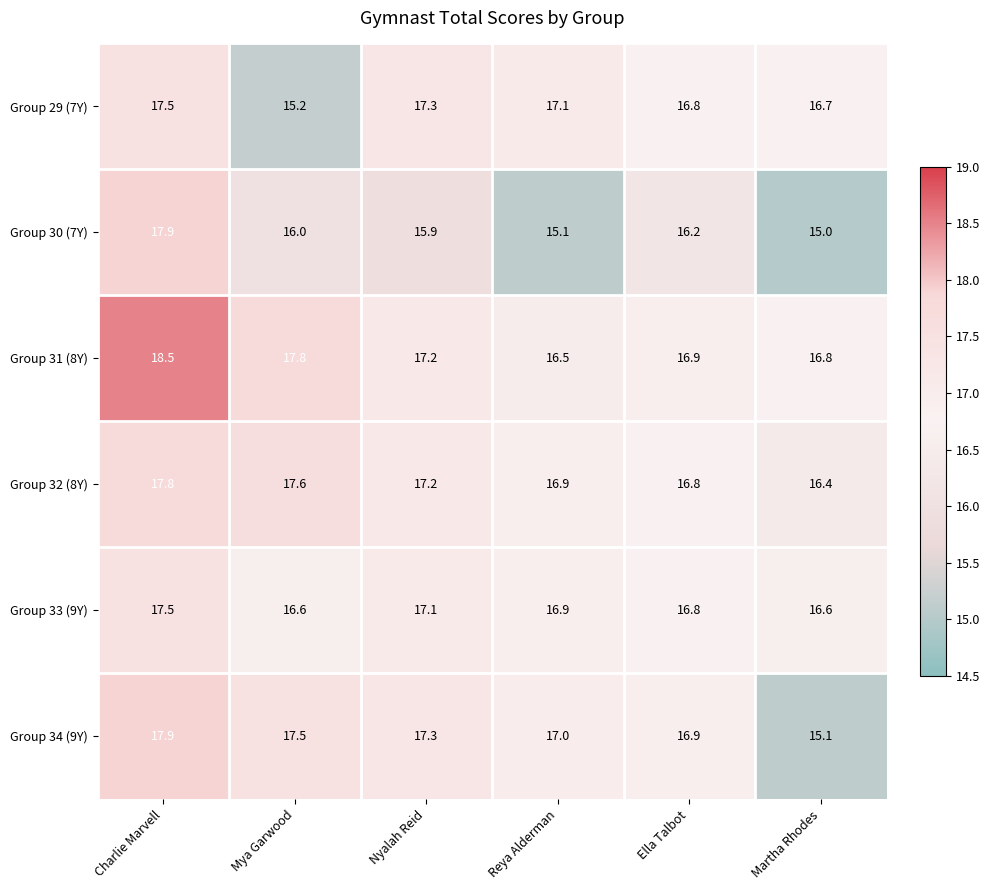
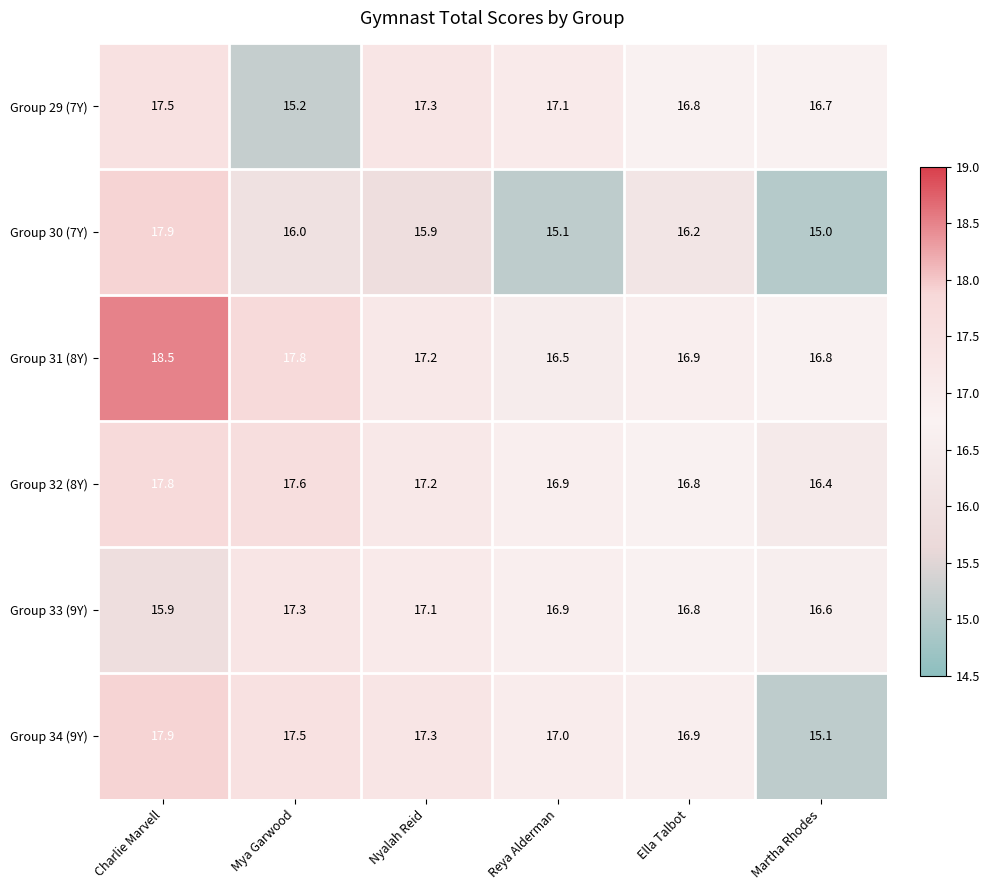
  {
    "Group 29 (7Y)": {
      "Charlie Marvell": 17.5,
      "Mya Garwood": 15.2,
      "Nyalah Reid": 17.3,
      "Reya Alderman": 17.1,
      "Ella Talbot": 16.8,
      "Martha Rhodes": 16.7
    },
    "Group 30 (7Y)": {
      "Mya Garwood": 16.0,
      "Nyalah Reid": 15.9,
      "Reya Alderman": 15.1,
      "Ella Talbot": 16.2,
      "Martha Rhodes": 15.0
    },
    "Group 31 (8Y)": {
      "Charlie Marvell": 18.5,
      "Nyalah Reid": 17.2,
      "Reya Alderman": 16.5,
      "Ella Talbot": 16.9,
      "Martha Rhodes": 16.8
    },
    "Group 32 (8Y)": {
      "Mya Garwood": 17.6,
      "Nyalah Reid": 17.2,
      "Reya Alderman": 16.9,
      "Ella Talbot": 16.8,
      "Martha Rhodes": 16.4
    },
    "Group 33 (9Y)": {
-     "Charlie Marvell": 17.5,
-     "Mya Garwood": 16.6,
+     "Charlie Marvell": 15.9,
+     "Mya Garwood": 17.3,
      "Nyalah Reid": 17.1,
      "Reya Alderman": 16.9,
      "Ella Talbot": 16.8,
      "Martha Rhodes": 16.6
    },
    "Group 34 (9Y)": {
      "Mya Garwood": 17.5,
      "Nyalah Reid": 17.3,
      "Reya Alderman": 17.0,
      "Ella Talbot": 16.9,
      "Martha Rhodes": 15.1
    }
  }
